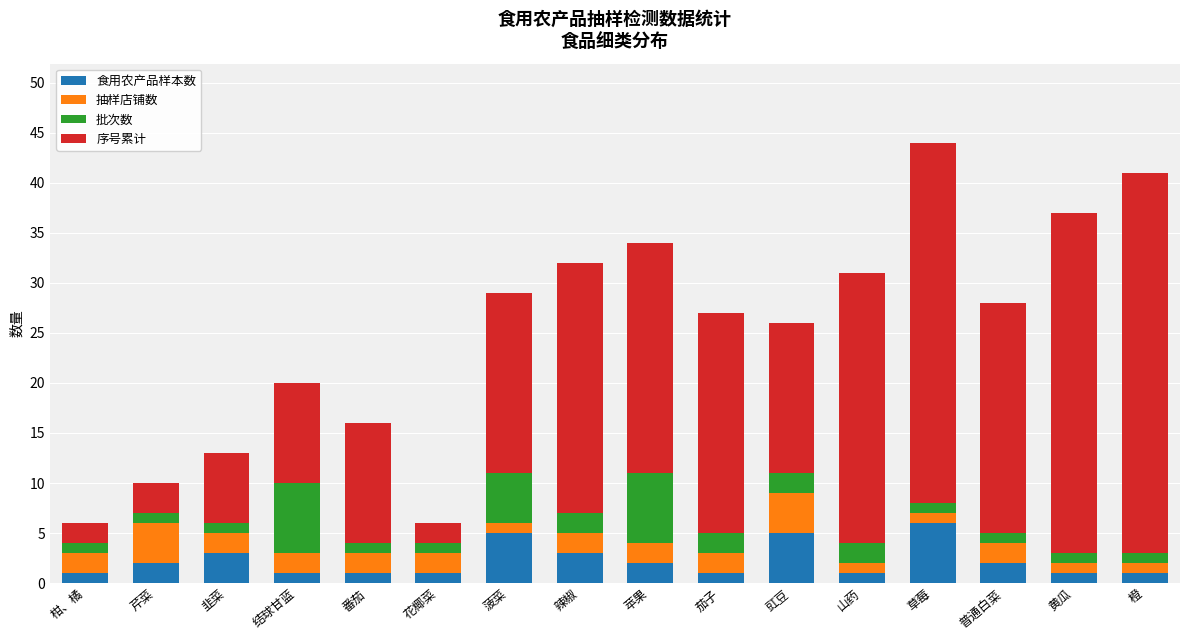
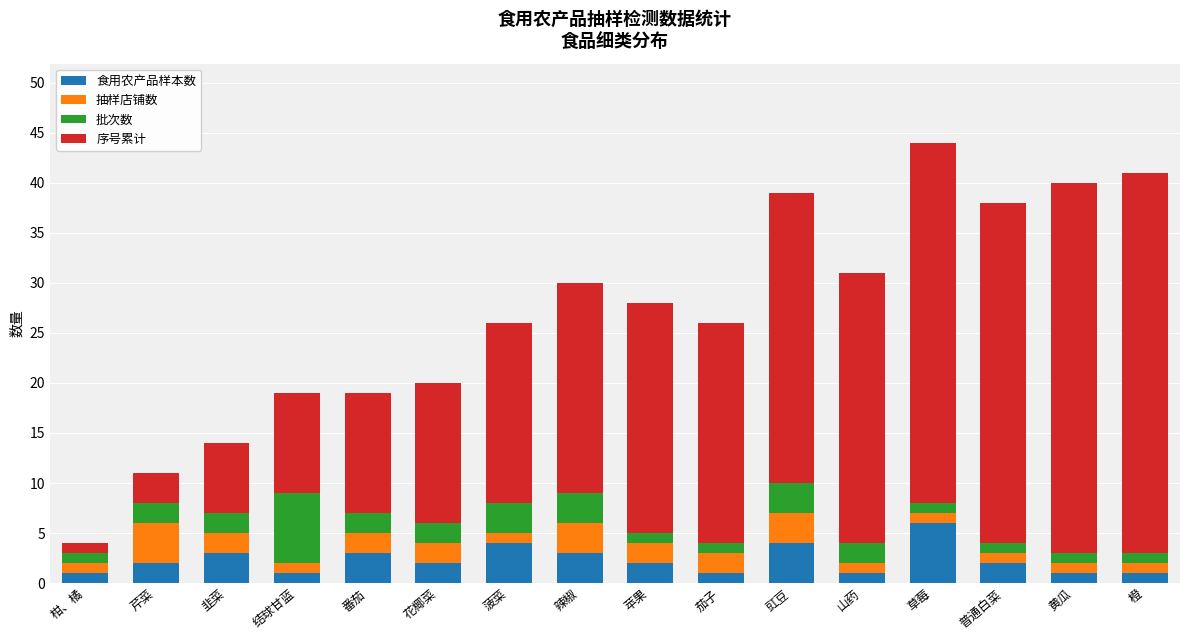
  {
    "食用农产品样本数": {
      "柑、橘": 1,
      "芹菜": 2,
      "韭菜": 3,
      "结球甘蓝": 1,
-     "番茄": 1,
-     "花椰菜": 1,
-     "菠菜": 5,
+     "番茄": 3,
+     "花椰菜": 2,
+     "菠菜": 4,
      "辣椒": 3,
      "苹果": 2,
      "茄子": 1,
-     "豇豆": 5,
+     "豇豆": 4,
      "山药": 1,
      "草莓": 6,
      "普通白菜": 2,
      "黄瓜": 1,
      "橙": 1
    },
    "抽样店铺数": {
-     "柑、橘": 2,
+     "柑、橘": 1,
      "芹菜": 4,
      "韭菜": 2,
-     "结球甘蓝": 2,
+     "结球甘蓝": 1,
      "番茄": 2,
      "花椰菜": 2,
      "菠菜": 1,
-     "辣椒": 2,
+     "辣椒": 3,
      "苹果": 2,
      "茄子": 2,
-     "豇豆": 4,
+     "豇豆": 3,
      "山药": 1,
      "草莓": 1,
-     "普通白菜": 2,
+     "普通白菜": 1,
      "黄瓜": 1,
      "橙": 1
    },
    "批次数": {
      "柑、橘": 1,
-     "芹菜": 1,
-     "韭菜": 1,
+     "芹菜": 2,
+     "韭菜": 2,
      "结球甘蓝": 7,
-     "番茄": 1,
-     "花椰菜": 1,
-     "菠菜": 5,
-     "辣椒": 2,
-     "苹果": 7,
-     "茄子": 2,
-     "豇豆": 2,
+     "番茄": 2,
+     "花椰菜": 2,
+     "菠菜": 3,
+     "辣椒": 3,
+     "苹果": 1,
+     "茄子": 1,
+     "豇豆": 3,
      "山药": 2,
      "草莓": 1,
      "普通白菜": 1,
      "黄瓜": 1,
      "橙": 1
    },
    "序号累计": {
-     "柑、橘": 2,
+     "柑、橘": 1,
      "芹菜": 3,
      "韭菜": 7,
      "结球甘蓝": 10,
      "番茄": 12,
-     "花椰菜": 2,
+     "花椰菜": 14,
      "菠菜": 18,
-     "辣椒": 25,
+     "辣椒": 21,
      "苹果": 23,
      "茄子": 22,
-     "豇豆": 15,
+     "豇豆": 29,
      "山药": 27,
      "草莓": 36,
-     "普通白菜": 23,
-     "黄瓜": 34,
+     "普通白菜": 34,
+     "黄瓜": 37,
      "橙": 38
    }
  }
